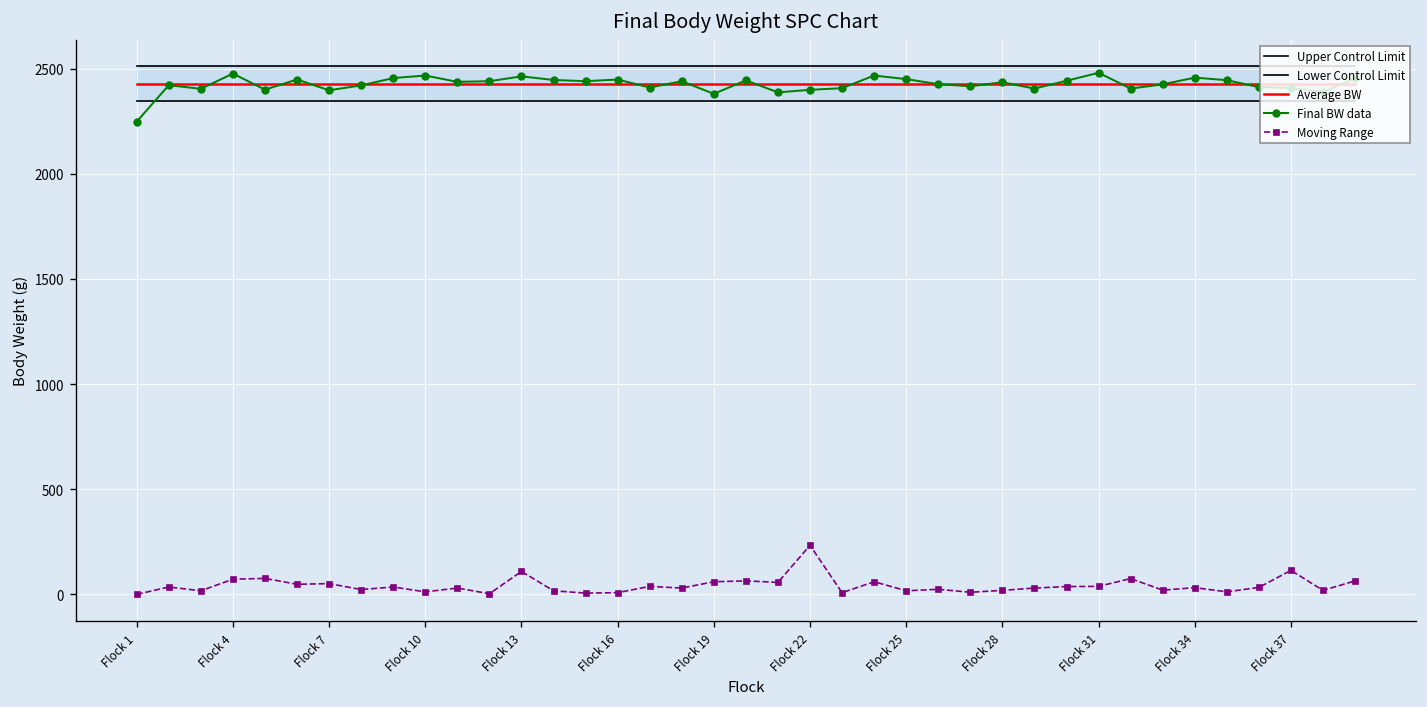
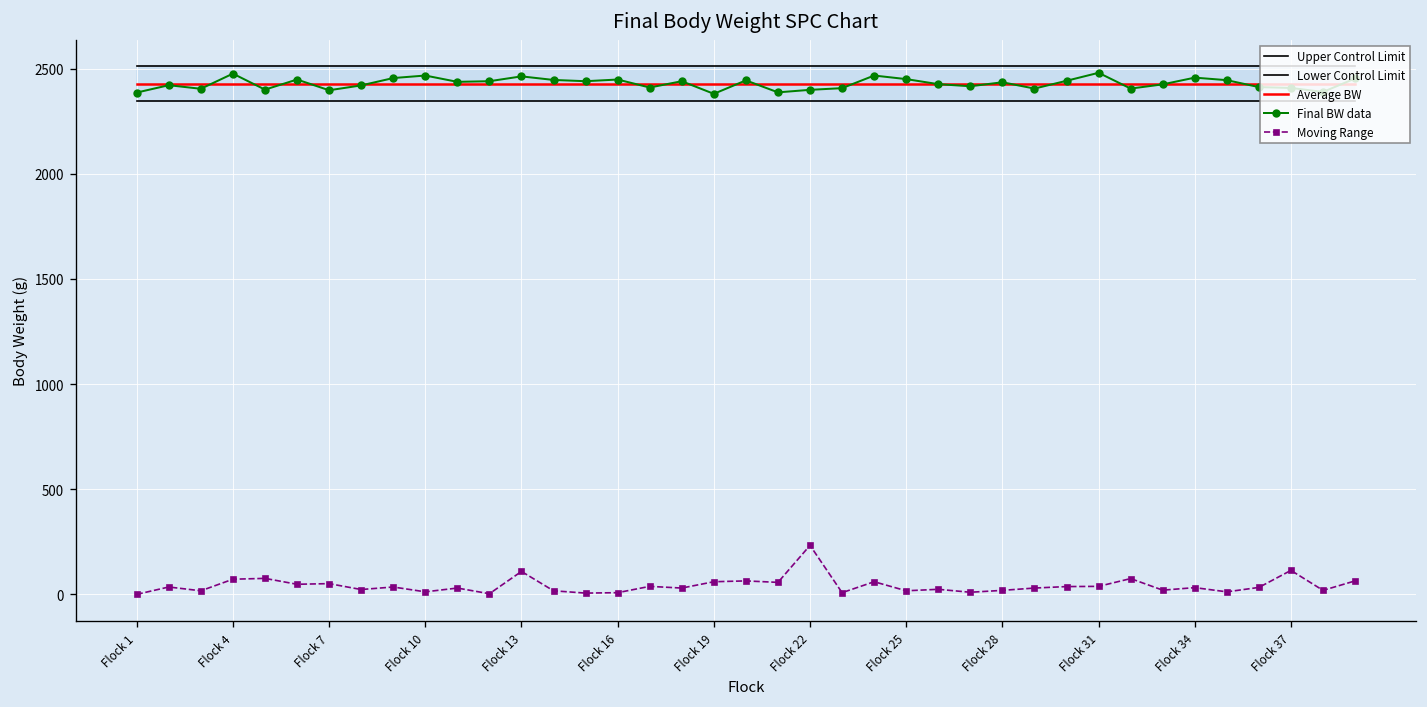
  {
    "Average BW": {
      "Flock 1": 2430,
      "Flock 4": 2430,
      "Flock 7": 2430,
      "Flock 10": 2430,
      "Flock 13": 2430,
      "Flock 16": 2430,
      "Flock 19": 2430,
      "Flock 22": 2430,
      "Flock 25": 2430,
      "Flock 31": 2430,
      "Flock 34": 2430
    },
    "Final BW data": {
-     "Flock 1": 2250,
+     "Flock 1": 2390,
      "Flock 4": 2480,
      "Flock 7": 2400,
      "Flock 10": 2470,
      "Flock 13": 2460,
      "Flock 16": 2450,
      "Flock 19": 2380,
      "Flock 22": 2400,
      "Flock 25": 2450,
      "Flock 31": 2480,
      "Flock 34": 2460
    },
    "Moving Range": {
      "Flock 1": 0,
      "Flock 4": 70,
      "Flock 7": 50,
      "Flock 10": 10,
      "Flock 13": 110,
      "Flock 16": 10,
      "Flock 19": 60,
      "Flock 22": 230,
      "Flock 25": 20,
      "Flock 28": 20,
      "Flock 31": 40,
      "Flock 34": 30,
      "Flock 37": 110
    }
  }
